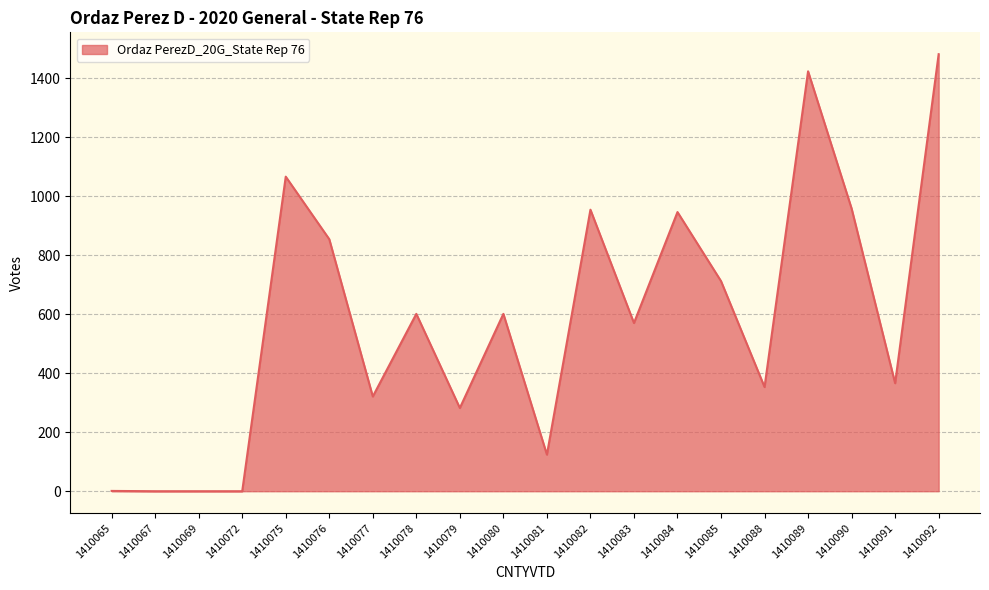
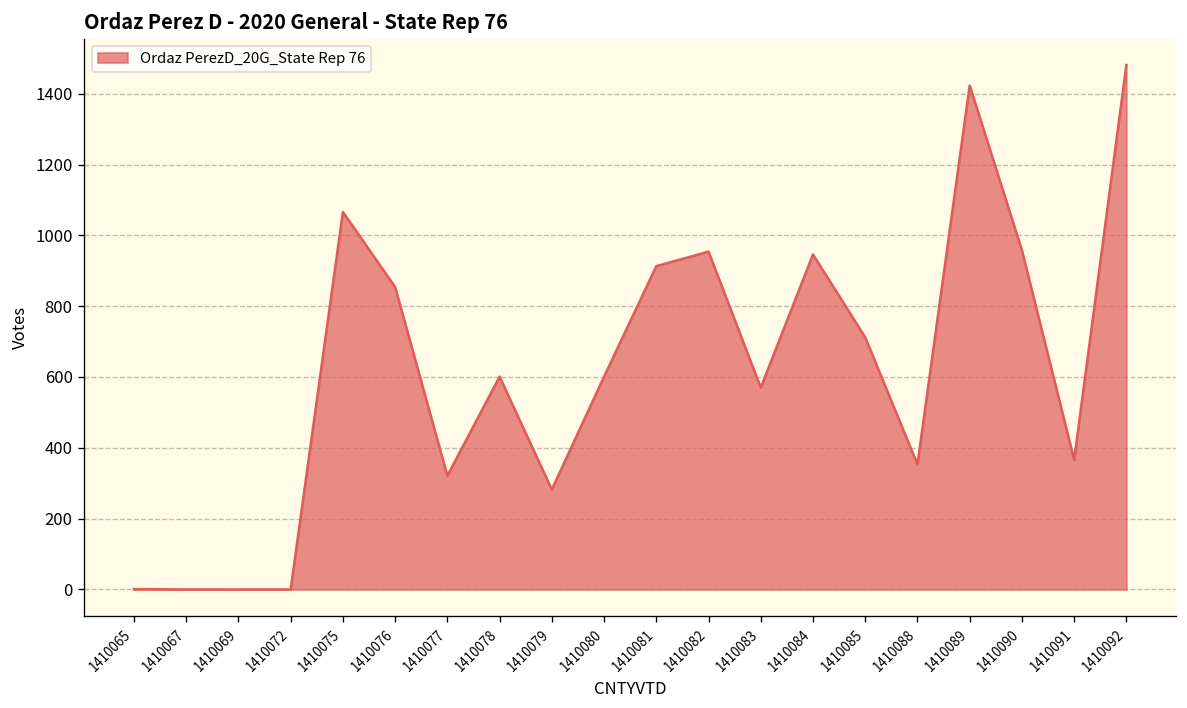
  {
    "1410065": 0,
    "1410067": 0,
    "1410069": 0,
    "1410072": 0,
    "1410075": 1070,
    "1410076": 850,
    "1410077": 320,
    "1410078": 600,
    "1410079": 280,
    "1410080": 600,
-   "1410081": 120,
+   "1410081": 910,
    "1410082": 950,
    "1410083": 570,
    "1410084": 950,
    "1410085": 710,
    "1410088": 350,
    "1410089": 1420,
    "1410090": 960,
    "1410091": 370,
    "1410092": 1480
  }
